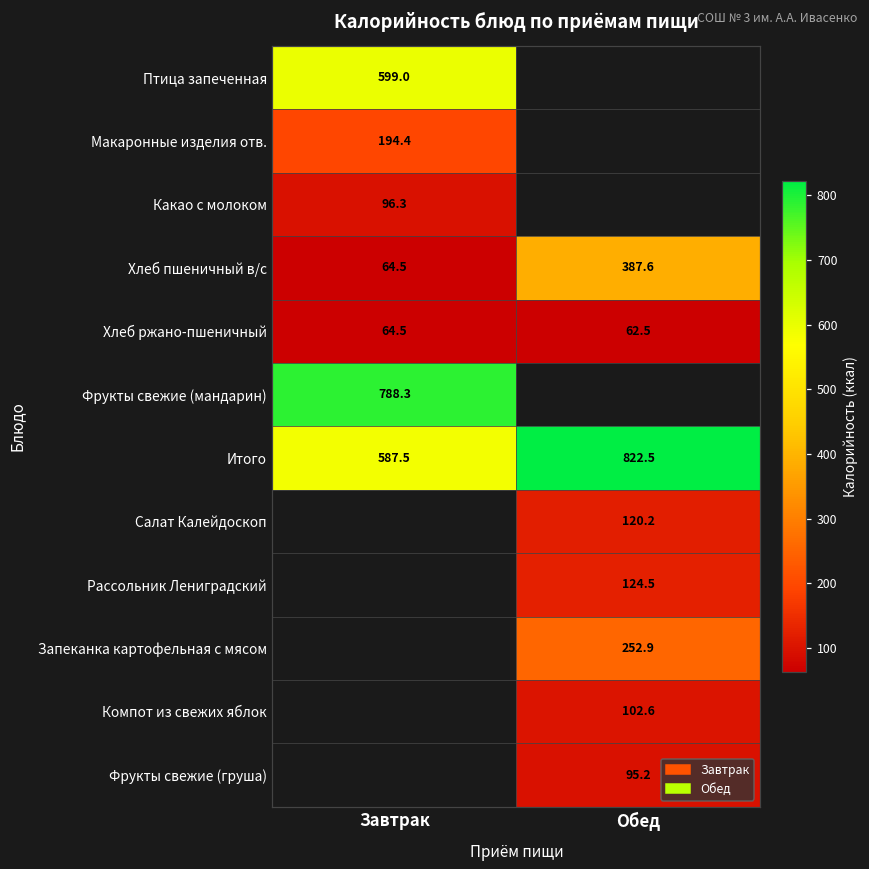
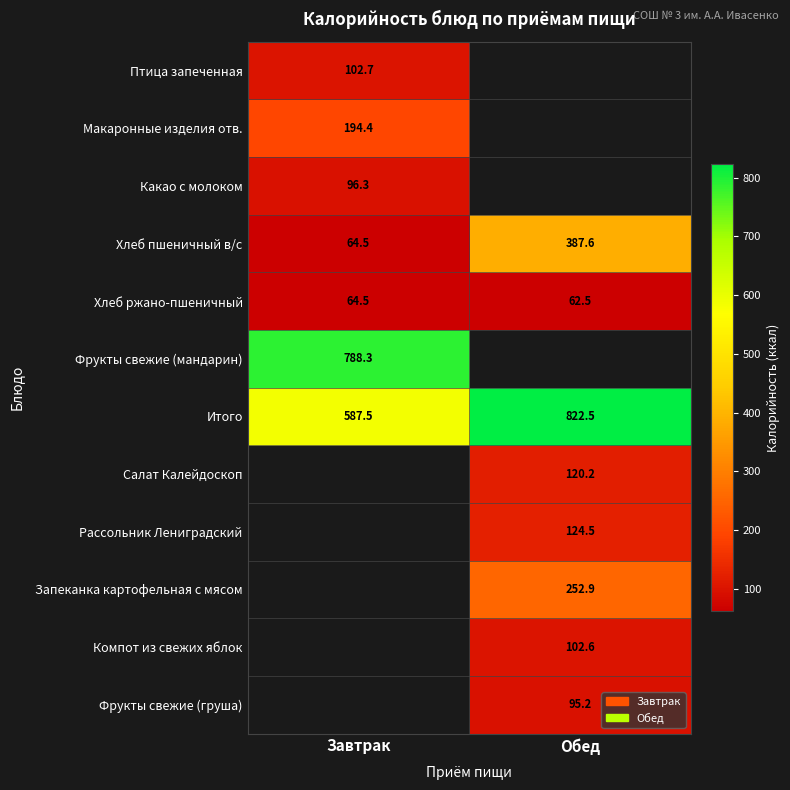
  {
    "Птица запеченная": {
-     "Завтрак": 599.0
+     "Завтрак": 102.7
    },
    "Макаронные изделия отв.": {
      "Завтрак": 194.4
    },
    "Какао с молоком": {
      "Завтрак": 96.3
    },
    "Хлеб пшеничный в/с": {
      "Завтрак": 64.5,
      "Обед": 387.6
    },
    "Хлеб ржано-пшеничный": {
      "Завтрак": 64.5,
      "Обед": 62.5
    },
    "Фрукты свежие (мандарин)": {
      "Завтрак": 788.3
    },
    "Итого": {
      "Завтрак": 587.5,
      "Обед": 822.5
    },
    "Салат Калейдоскоп": {
      "Обед": 120.2
    },
    "Рассольник Лениградский": {
      "Обед": 124.5
    },
    "Запеканка картофельная с мясом": {
      "Обед": 252.9
    },
    "Компот из свежих яблок": {
      "Обед": 102.6
    },
    "Фрукты свежие (груша)": {
      "Обед": 95.2
    }
  }
